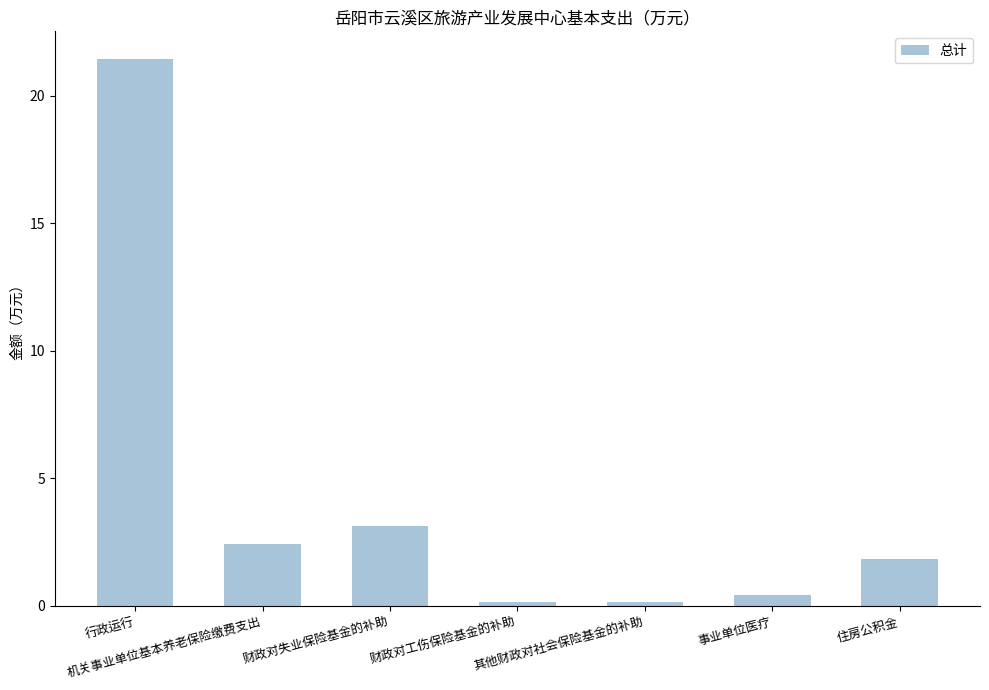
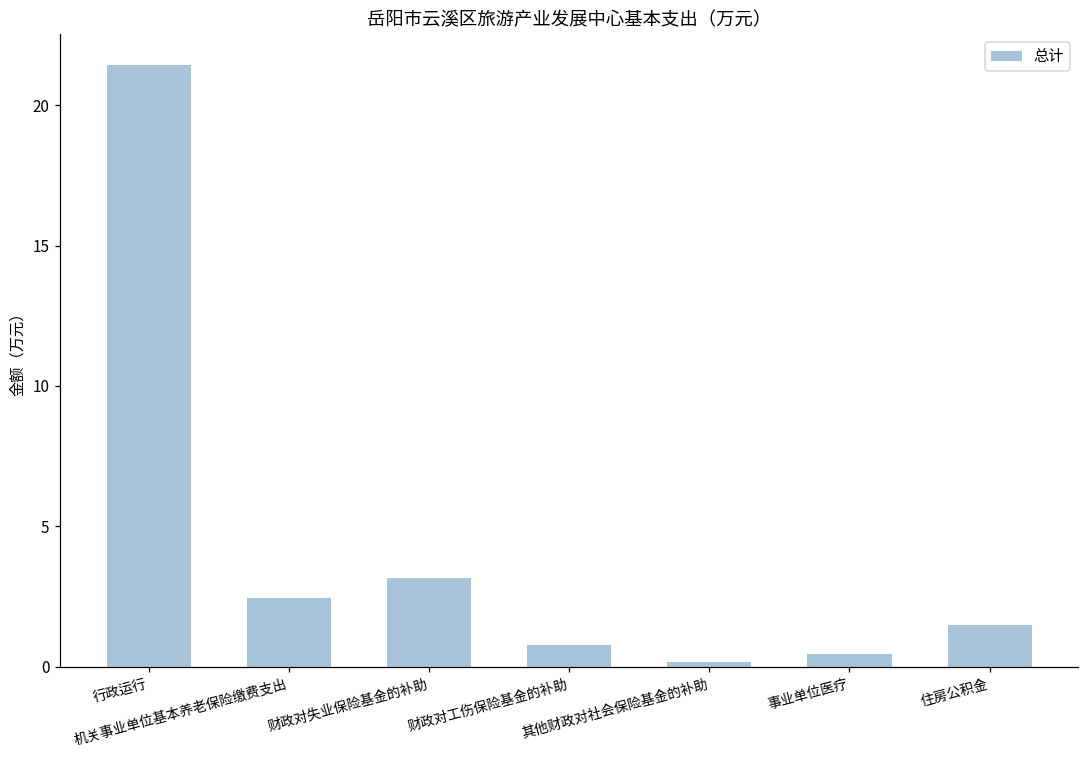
  {
    "行政运行": 21.5,
    "机关事业单位基本养老保险缴费支出": 2.4,
    "财政对失业保险基金的补助": 3.1,
-   "财政对工伤保险基金的补助": 0.2,
+   "财政对工伤保险基金的补助": 0.8,
    "其他财政对社会保险基金的补助": 0.1,
    "事业单位医疗": 0.4,
-   "住房公积金": 1.8
+   "住房公积金": 1.5
  }
